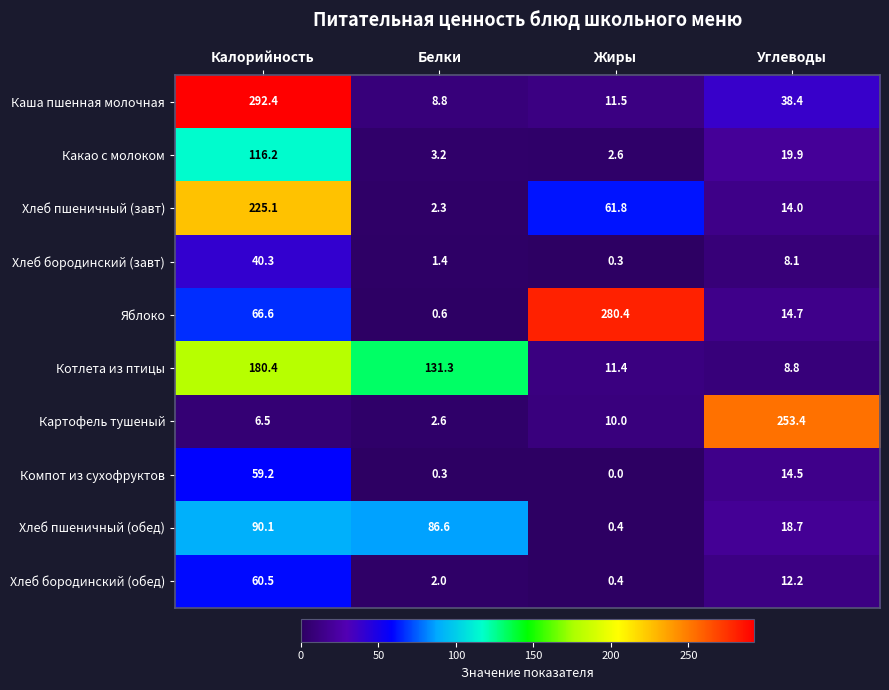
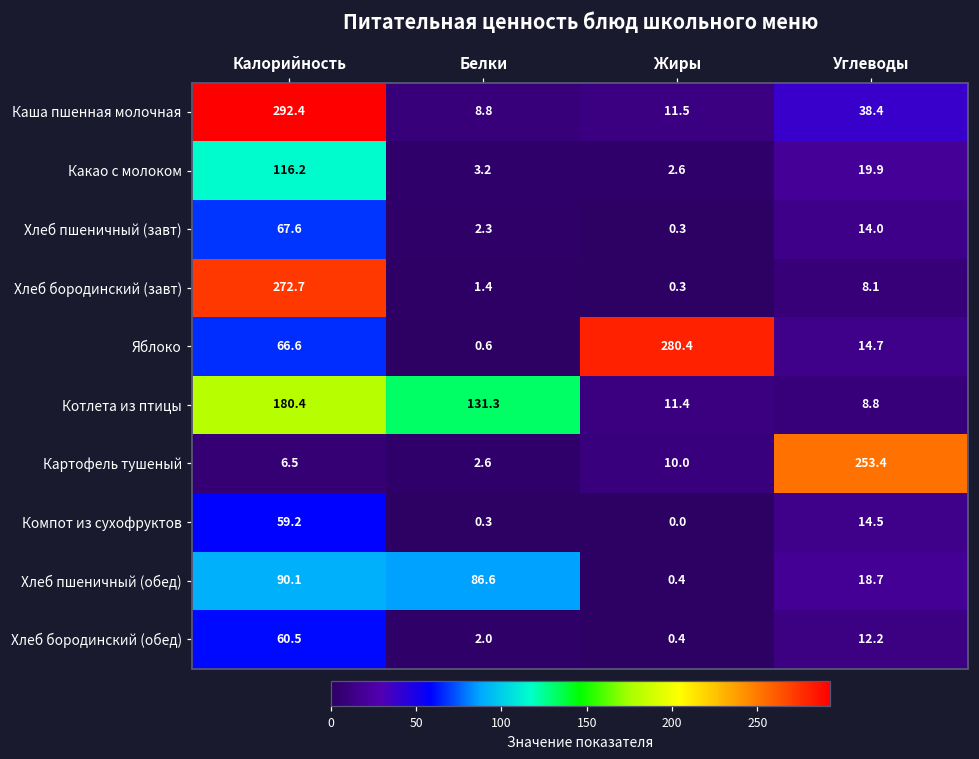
  {
    "Каша пшенная молочная": {
      "Калорийность": 292.4,
      "Белки": 8.8,
      "Жиры": 11.5,
      "Углеводы": 38.4
    },
    "Какао с молоком": {
      "Калорийность": 116.2,
      "Белки": 3.2,
      "Жиры": 2.6,
      "Углеводы": 19.9
    },
    "Хлеб пшеничный (завт)": {
-     "Калорийность": 225.1,
+     "Калорийность": 67.6,
      "Белки": 2.3,
-     "Жиры": 61.8,
+     "Жиры": 0.3,
      "Углеводы": 14.0
    },
    "Хлеб бородинский (завт)": {
-     "Калорийность": 40.3,
+     "Калорийность": 272.7,
      "Белки": 1.4,
      "Жиры": 0.3,
      "Углеводы": 8.1
    },
    "Яблоко": {
      "Калорийность": 66.6,
      "Белки": 0.6,
      "Жиры": 280.4,
      "Углеводы": 14.7
    },
    "Котлета из птицы": {
      "Калорийность": 180.4,
      "Белки": 131.3,
      "Жиры": 11.4,
      "Углеводы": 8.8
    },
    "Картофель тушеный": {
      "Калорийность": 6.5,
      "Белки": 2.6,
      "Жиры": 10.0,
      "Углеводы": 253.4
    },
    "Компот из сухофруктов": {
      "Калорийность": 59.2,
      "Белки": 0.3,
      "Жиры": 0.0,
      "Углеводы": 14.5
    },
    "Хлеб пшеничный (обед)": {
      "Калорийность": 90.1,
      "Белки": 86.6,
      "Жиры": 0.4,
      "Углеводы": 18.7
    },
    "Хлеб бородинский (обед)": {
      "Калорийность": 60.5,
      "Белки": 2.0,
      "Жиры": 0.4,
      "Углеводы": 12.2
    }
  }
